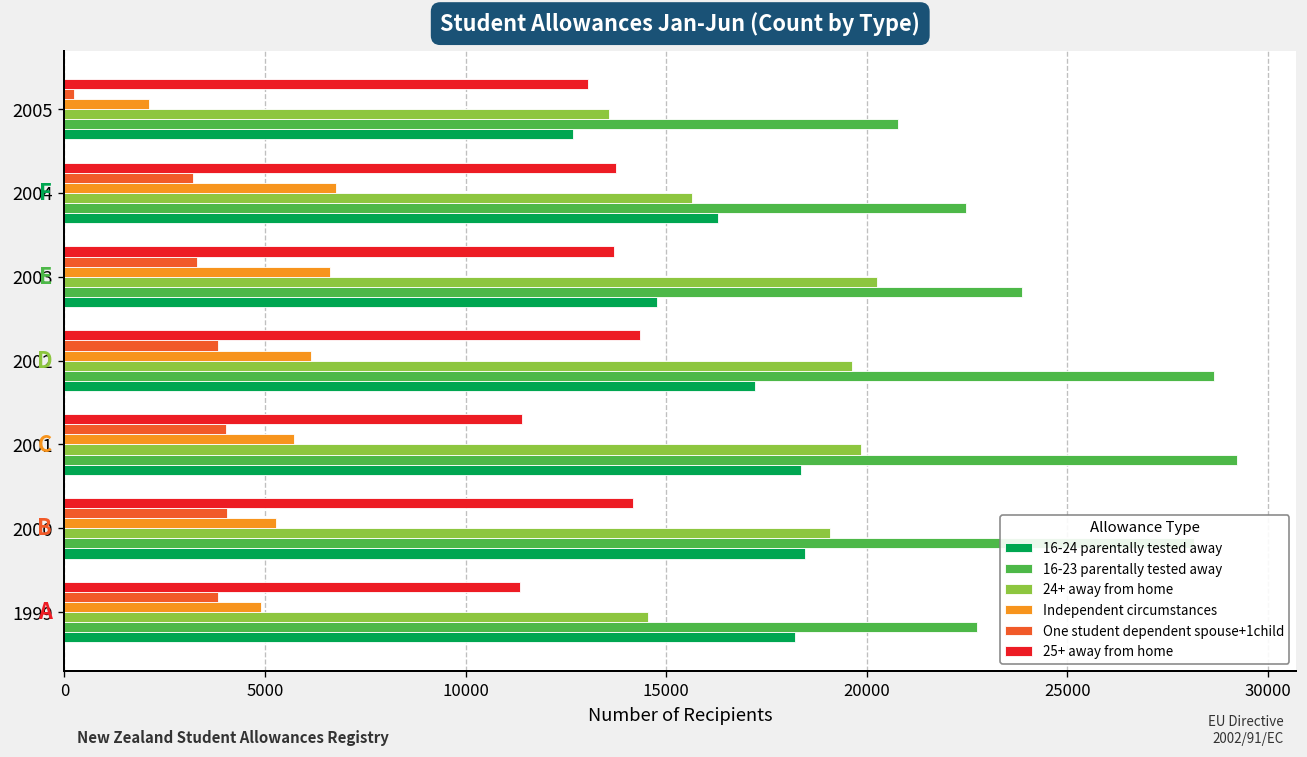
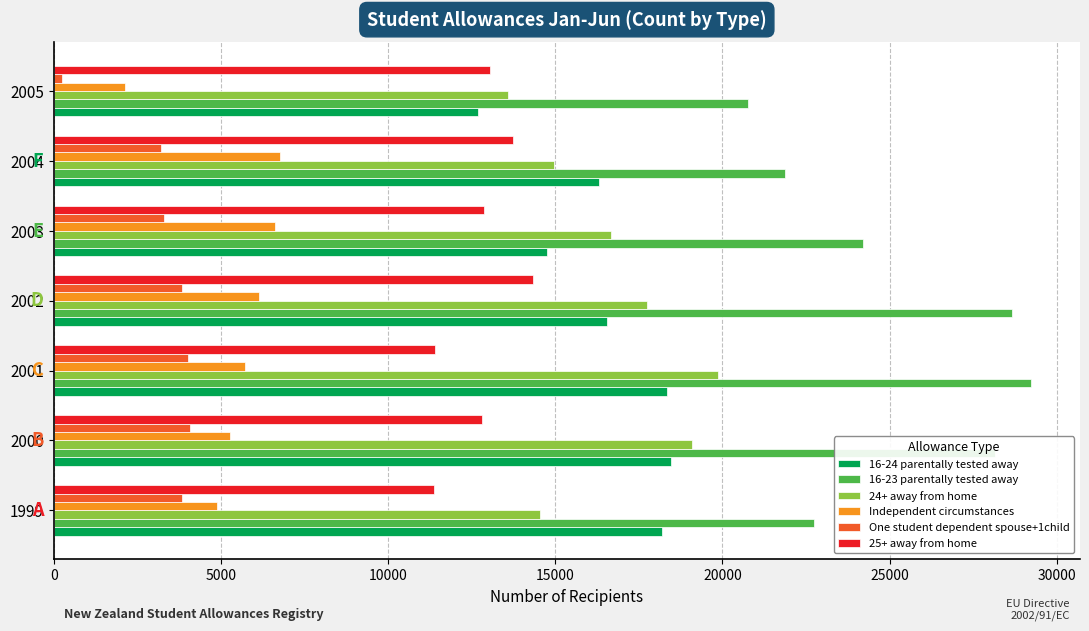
  {
    "16-24 parentally tested away": {
      "2005": 12700,
      "2004": 16300,
      "2003": 14800,
-     "2002": 17200,
+     "2002": 16500,
      "2001": 18400,
      "2000": 18500,
      "1999": 18200
    },
    "16-23 parentally tested away": {
      "2005": 20800,
-     "2004": 22500,
-     "2003": 23900,
+     "2004": 21900,
+     "2003": 24200,
      "2002": 28700,
      "2001": 29200,
      "1999": 22700
    },
    "24+ away from home": {
      "2005": 13600,
-     "2004": 15600,
-     "2003": 20200,
-     "2002": 19600,
+     "2004": 14900,
+     "2003": 16700,
+     "2002": 17700,
      "2001": 19900,
      "2000": 19100,
      "1999": 14500
    },
    "25+ away from home": {
      "2005": 13100,
      "2004": 13700,
-     "2003": 13700,
+     "2003": 12900,
      "2002": 14300,
      "2001": 11400,
-     "2000": 14200,
+     "2000": 12800,
      "1999": 11400
    }
  }
